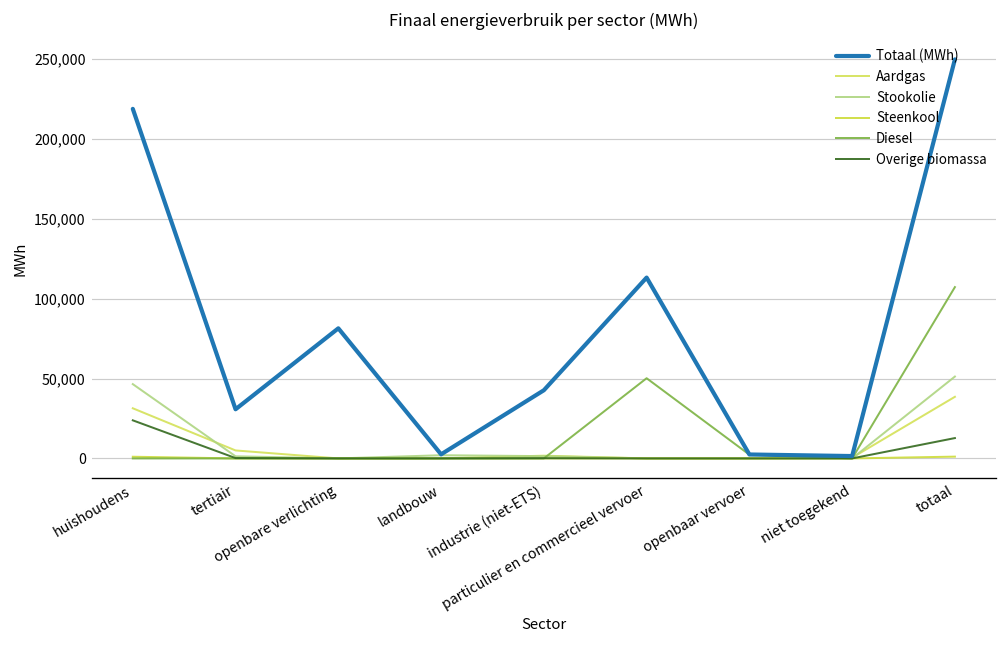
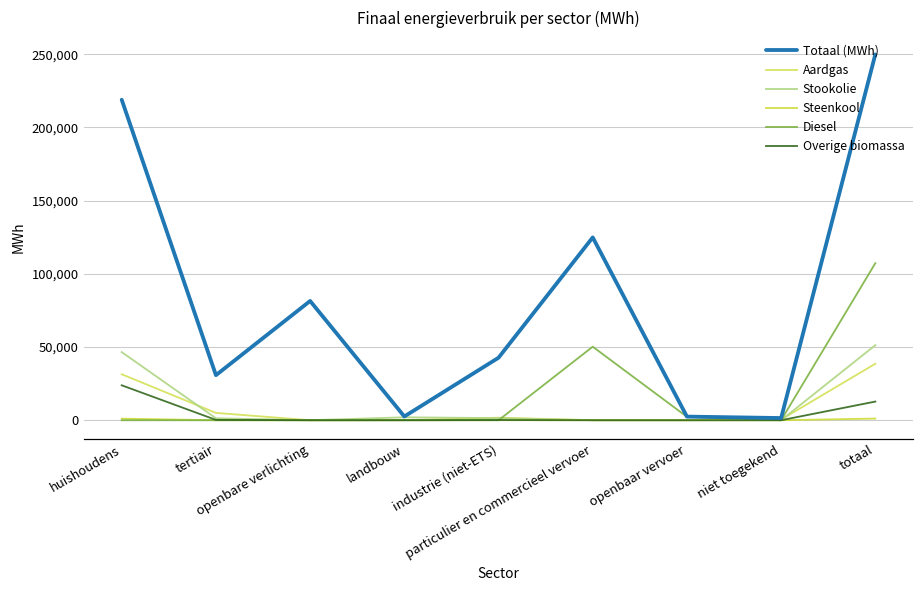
  {
    "Totaal (MWh)": {
      "huishoudens": "219,000",
      "tertiair": "31,000",
      "openbare verlichting": "81,000",
      "industrie (niet-ETS)": "43,000",
-     "particulier en commercieel vervoer": "113,000",
+     "particulier en commercieel vervoer": "125,000",
      "totaal": "250,000"
    },
    "Diesel": {
      "particulier en commercieel vervoer": "50,000",
      "totaal": "107,000"
    },
    "Overige biomassa": {
      "huishoudens": "24,000",
      "totaal": "13,000"
    }
  }
